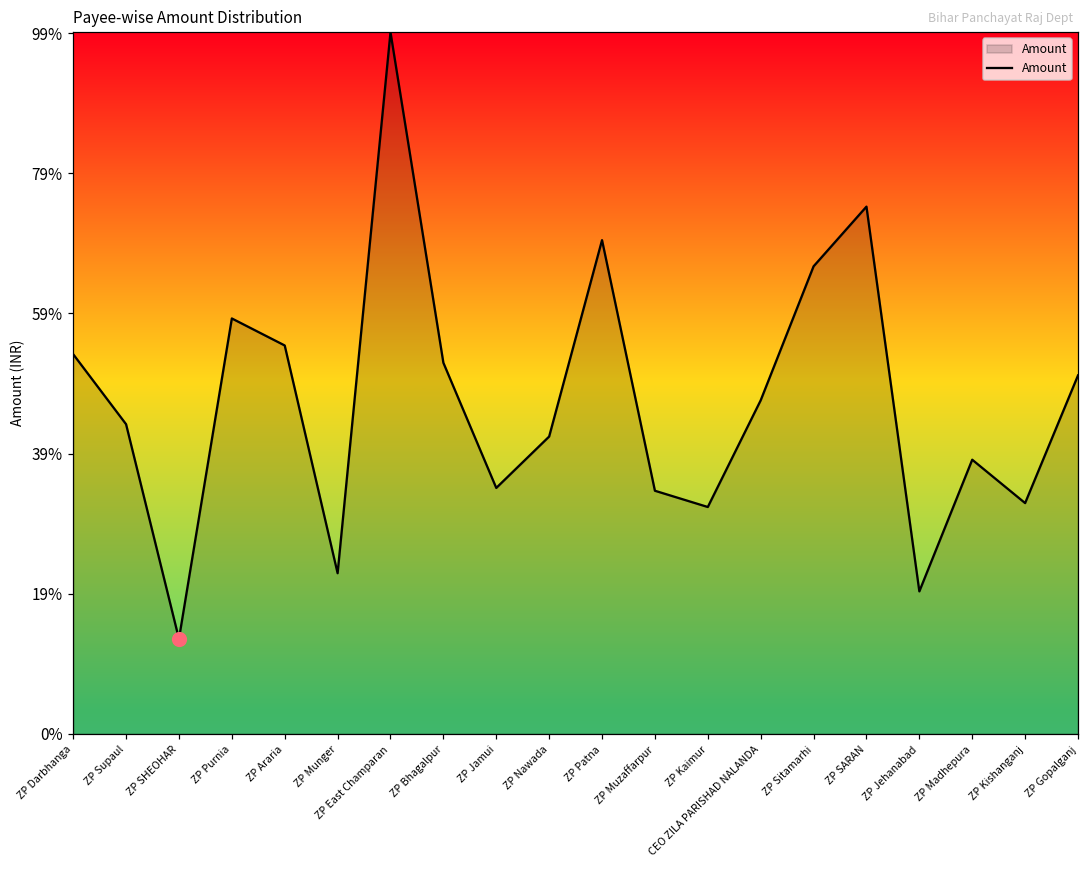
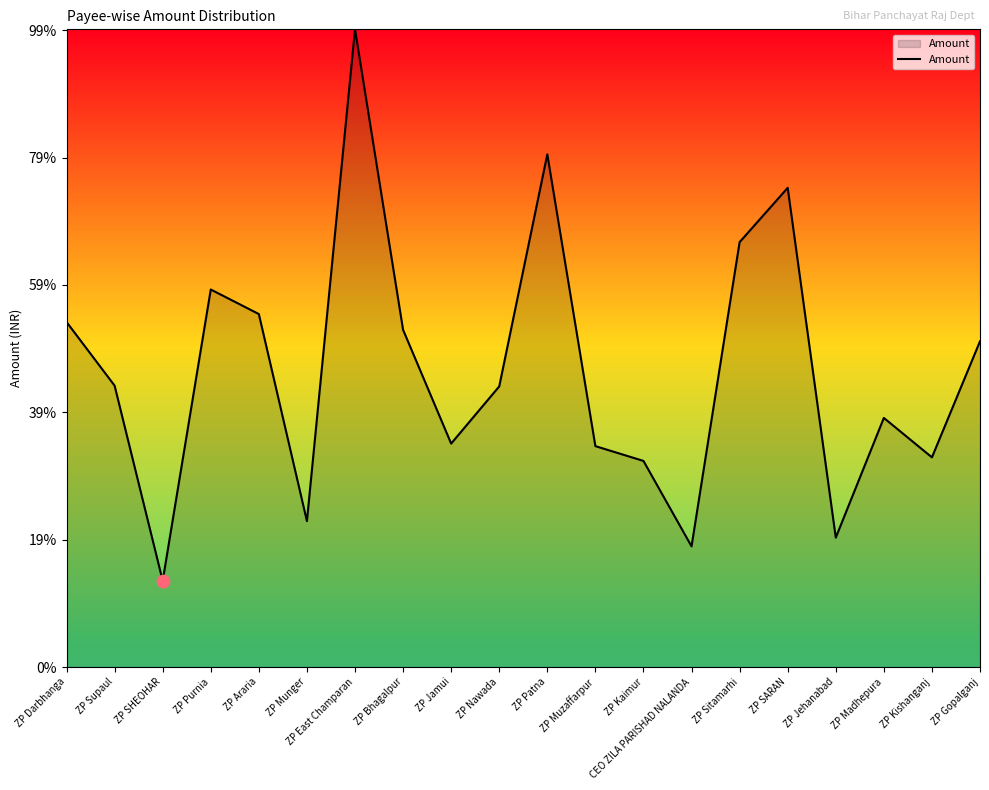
  {
    "Amount": {
      "ZP Darbhanga": "54%",
      "ZP Supaul": "44%",
      "ZP Purnia": "59%",
      "ZP Araria": "55%",
      "ZP Munger": "23%",
      "ZP East Champaran": "99%",
      "ZP Bhagalpur": "52%",
      "ZP Jamui": "35%",
-     "ZP Nawada": "42%",
-     "ZP Patna": "70%",
+     "ZP Nawada": "44%",
+     "ZP Patna": "80%",
      "ZP Muzaffarpur": "34%",
      "ZP Kaimur": "32%",
-     "CEO ZILA PARISHAD NALANDA": "47%",
+     "CEO ZILA PARISHAD NALANDA": "19%",
      "ZP Sitamarhi": "66%",
      "ZP SARAN": "75%",
      "ZP Jehanabad": "20%",
      "ZP Madhepura": "39%",
      "ZP Kishanganj": "33%",
      "ZP Gopalganj": "51%"
    }
  }
